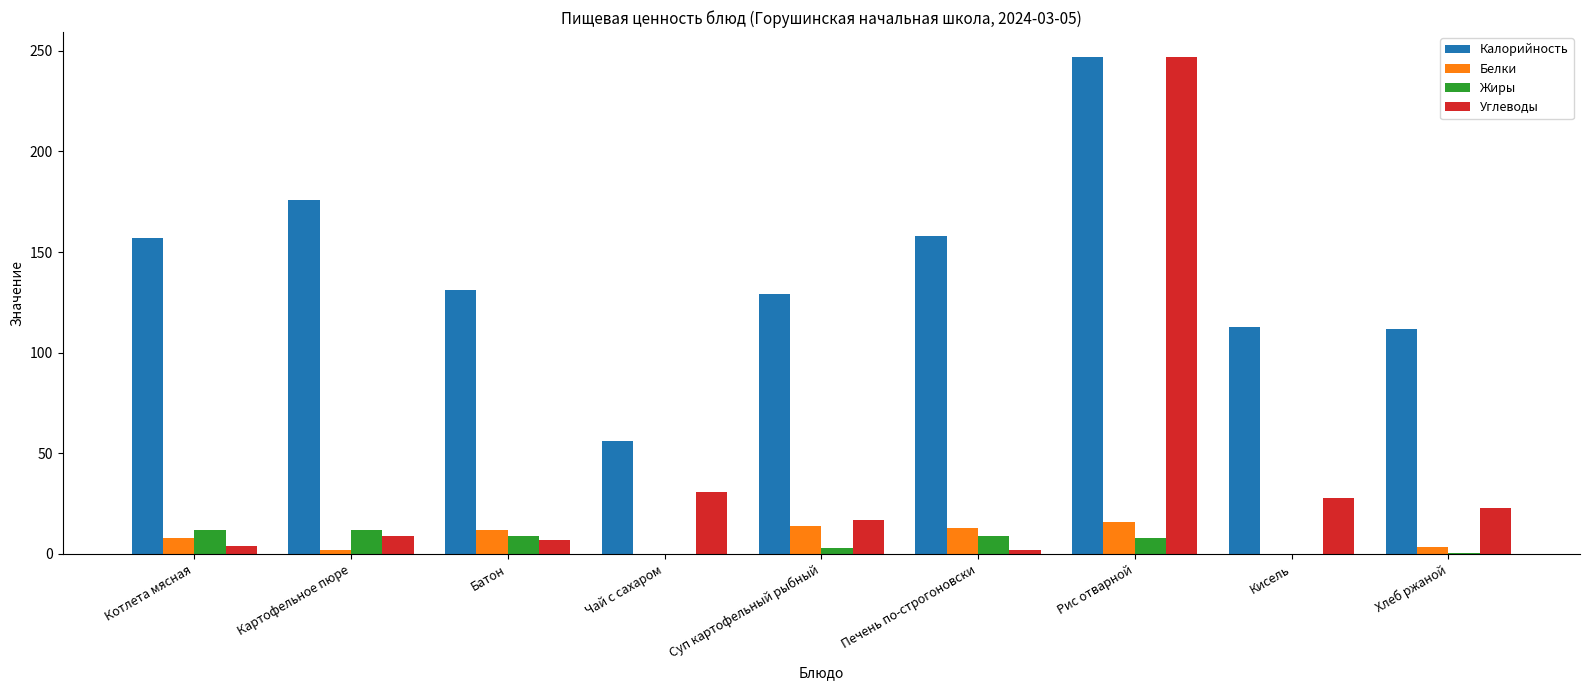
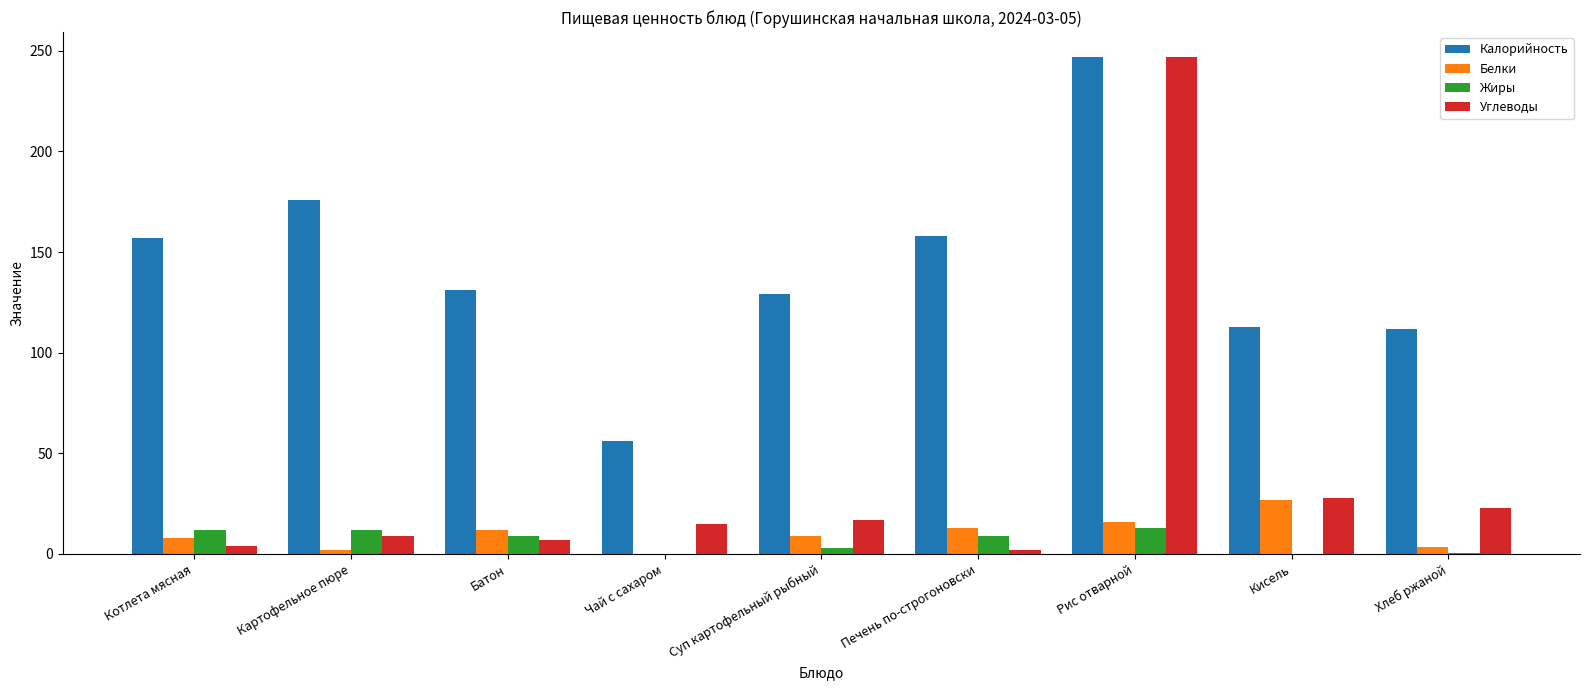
  {
    "Калорийность": {
      "Котлета мясная": 157,
      "Картофельное пюре": 176,
      "Батон": 131,
      "Чай с сахаром": 56,
      "Суп картофельный рыбный": 129,
      "Печень по-строгоновски": 158,
      "Рис отварной": 247,
      "Кисель": 113,
      "Хлеб ржаной": 112
    },
    "Белки": {
      "Котлета мясная": 8,
      "Картофельное пюре": 2,
      "Батон": 12,
-     "Суп картофельный рыбный": 14,
+     "Суп картофельный рыбный": 9,
      "Печень по-строгоновски": 13,
      "Рис отварной": 16,
-     "Кисель": 0,
+     "Кисель": 27,
      "Хлеб ржаной": 4
    },
    "Жиры": {
      "Котлета мясная": 12,
      "Картофельное пюре": 12,
      "Батон": 9,
      "Чай с сахаром": 0,
      "Суп картофельный рыбный": 3,
      "Печень по-строгоновски": 9,
-     "Рис отварной": 8,
+     "Рис отварной": 13,
      "Кисель": 0
    },
    "Углеводы": {
      "Котлета мясная": 4,
      "Картофельное пюре": 9,
      "Батон": 7,
-     "Чай с сахаром": 31,
+     "Чай с сахаром": 15,
      "Суп картофельный рыбный": 17,
      "Печень по-строгоновски": 2,
      "Рис отварной": 247,
      "Кисель": 28,
      "Хлеб ржаной": 23
    }
  }
